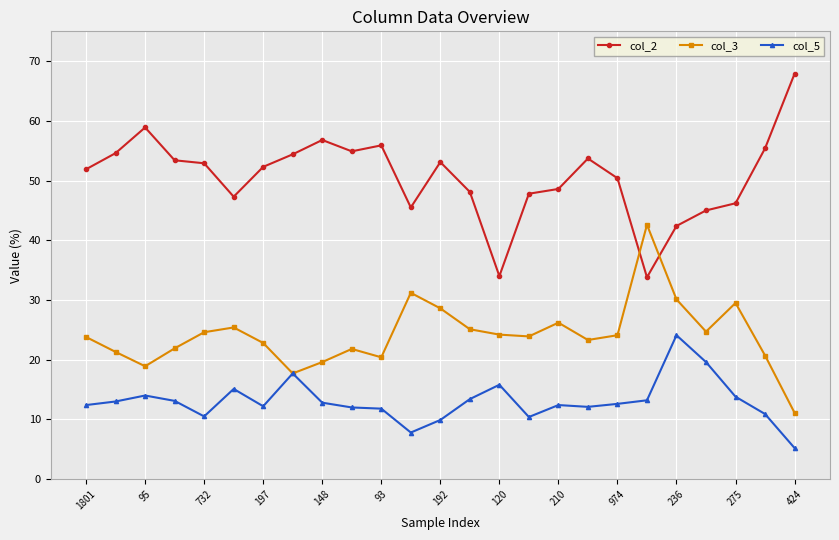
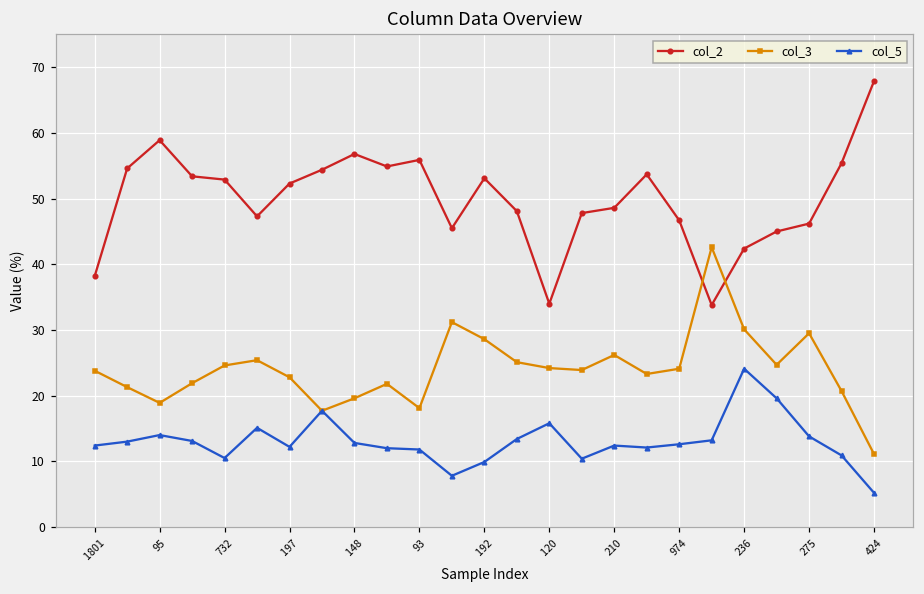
  {
    "col_2": {
-     "1801": 52,
+     "1801": 38,
      "95": 59,
      "732": 53,
      "197": 52,
      "148": 57,
      "93": 56,
      "192": 53,
      "120": 34,
      "210": 49,
-     "974": 50,
+     "974": 47,
      "236": 42,
      "275": 46,
      "424": 68
    },
    "col_3": {
      "1801": 24,
      "95": 19,
      "732": 25,
      "197": 23,
      "148": 20,
-     "93": 20,
+     "93": 18,
      "192": 29,
      "120": 24,
      "210": 26,
      "974": 24,
      "236": 30,
      "275": 30,
      "424": 11
    },
    "col_5": {
      "1801": 12,
      "95": 14,
      "732": 11,
      "197": 12,
      "148": 13,
      "93": 12,
      "192": 10,
      "120": 16,
      "210": 12,
      "974": 13,
      "236": 24,
      "275": 14,
      "424": 5
    }
  }
